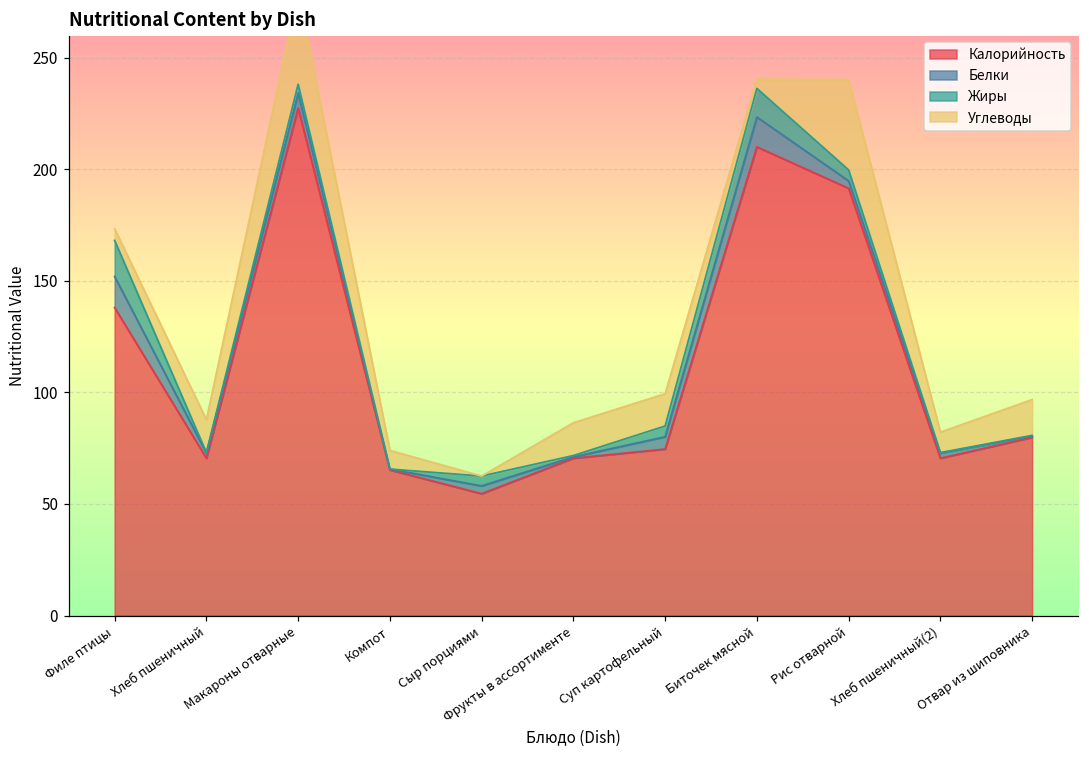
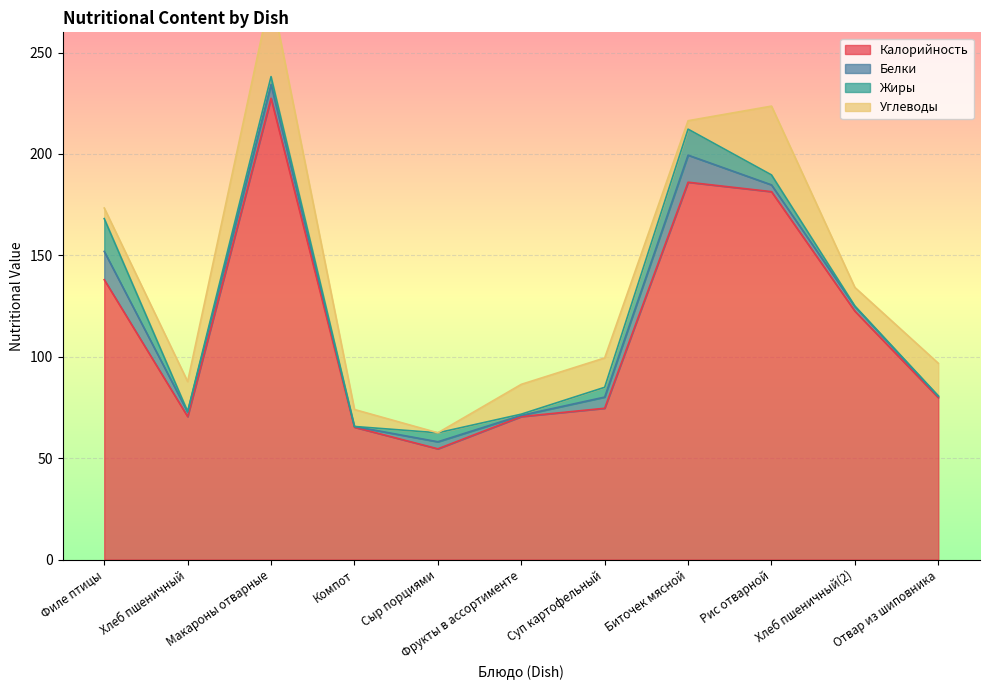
  {
    "Калорийность": {
      "Филе птицы": 138,
      "Хлеб пшеничный": 71,
      "Макароны отварные": 227,
      "Сыр порциями": 55,
      "Суп картофельный": 75,
-     "Биточек мясной": 210,
-     "Рис отварной": 191,
-     "Хлеб пшеничный(2)": 71
+     "Биточек мясной": 186,
+     "Рис отварной": 181,
+     "Хлеб пшеничный(2)": 123
    },
    "Углеводы": {
      "Филе птицы": 5,
      "Хлеб пшеничный": 15,
      "Компот": 8,
      "Фрукты в ассортименте": 15,
      "Суп картофельный": 14,
      "Биточек мясной": 4,
-     "Рис отварной": 41,
+     "Рис отварной": 34,
      "Хлеб пшеничный(2)": 9,
      "Отвар из шиповника": 16
    }
  }
